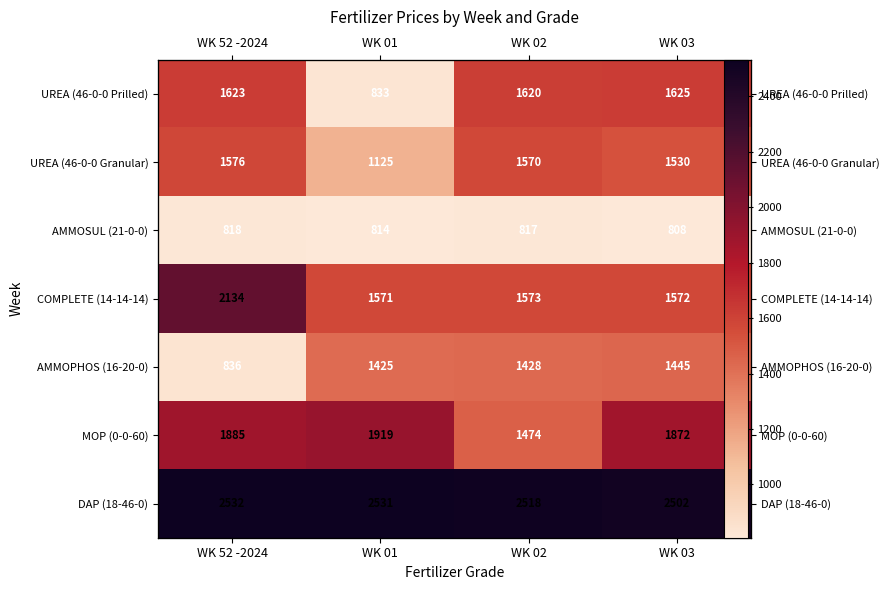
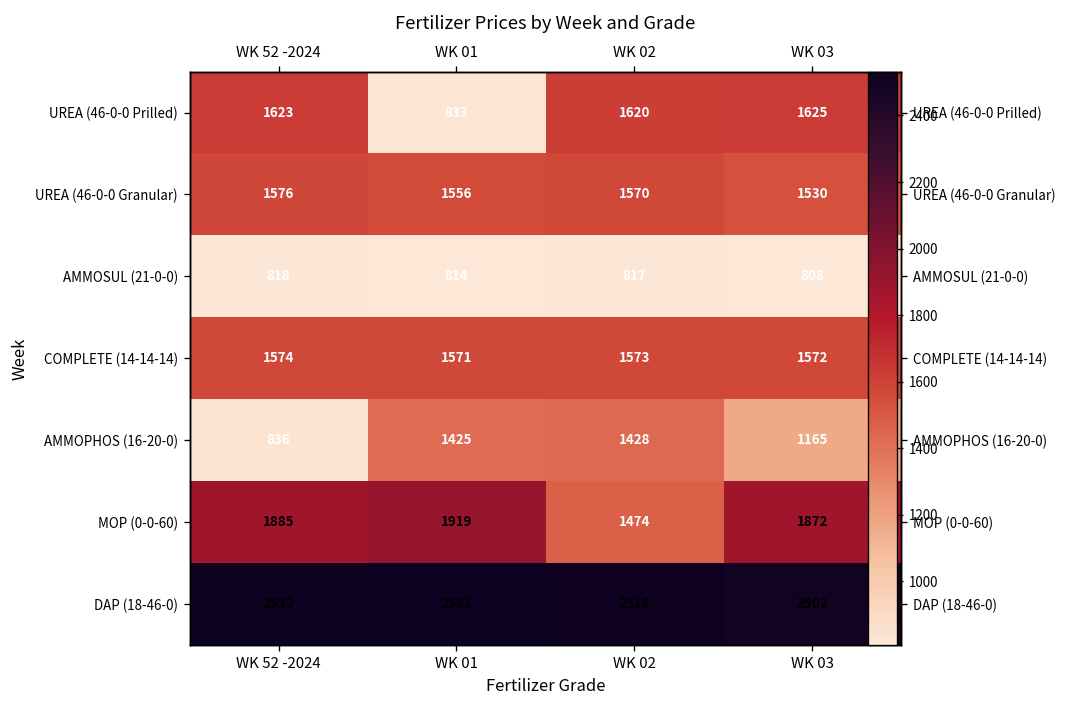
  {
    "UREA (46-0-0 Prilled)": {
      "WK 52 -2024": 1623,
      "WK 02": 1620,
      "WK 03": 1625
    },
    "UREA (46-0-0 Granular)": {
      "WK 52 -2024": 1576,
-     "WK 01": 1125,
+     "WK 01": 1556,
      "WK 02": 1570,
      "WK 03": 1530
    },
    "COMPLETE (14-14-14)": {
-     "WK 52 -2024": 2134,
+     "WK 52 -2024": 1574,
      "WK 01": 1571,
      "WK 02": 1573,
      "WK 03": 1572
    },
    "AMMOPHOS (16-20-0)": {
      "WK 01": 1425,
      "WK 02": 1428,
-     "WK 03": 1445
+     "WK 03": 1165
    },
    "MOP (0-0-60)": {
      "WK 52 -2024": 1885,
      "WK 01": 1919,
      "WK 02": 1474,
      "WK 03": 1872
    }
  }
